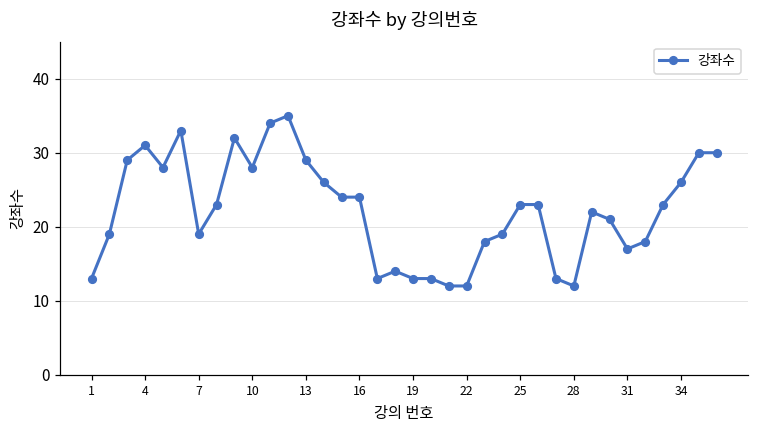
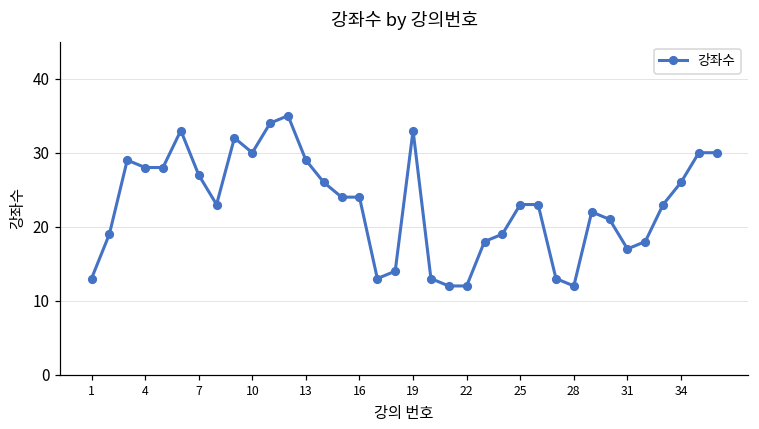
  {
    "1": 13,
-   "4": 31,
-   "7": 19,
-   "10": 28,
+   "4": 28,
+   "7": 27,
+   "10": 30,
    "13": 29,
    "16": 24,
-   "19": 13,
+   "19": 33,
    "22": 12,
    "25": 23,
    "28": 12,
    "31": 17,
    "34": 26
  }
